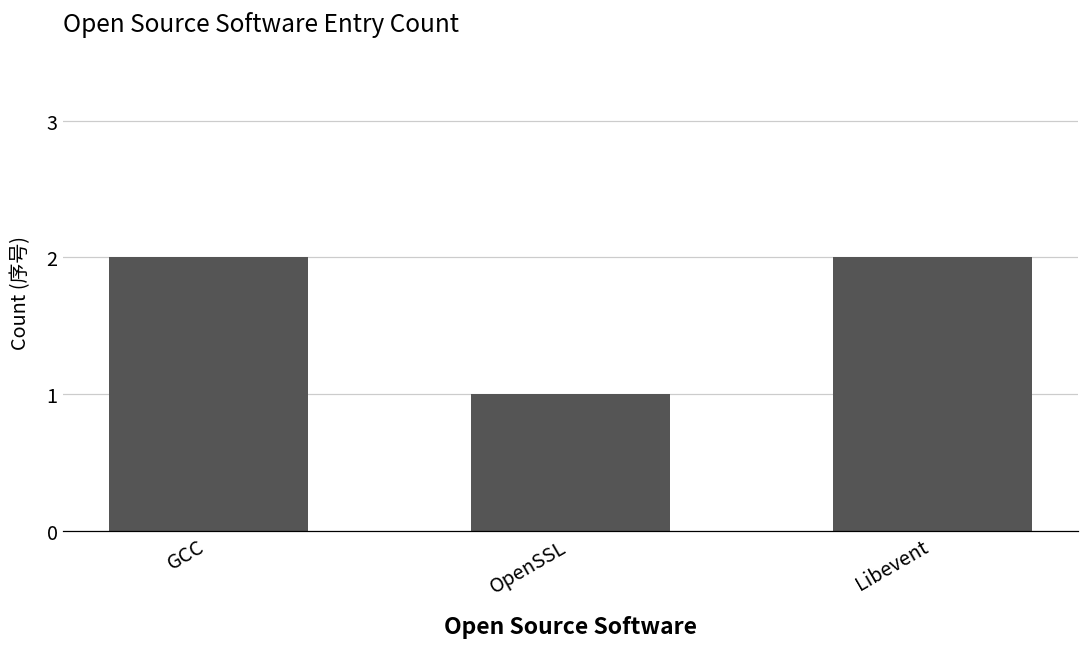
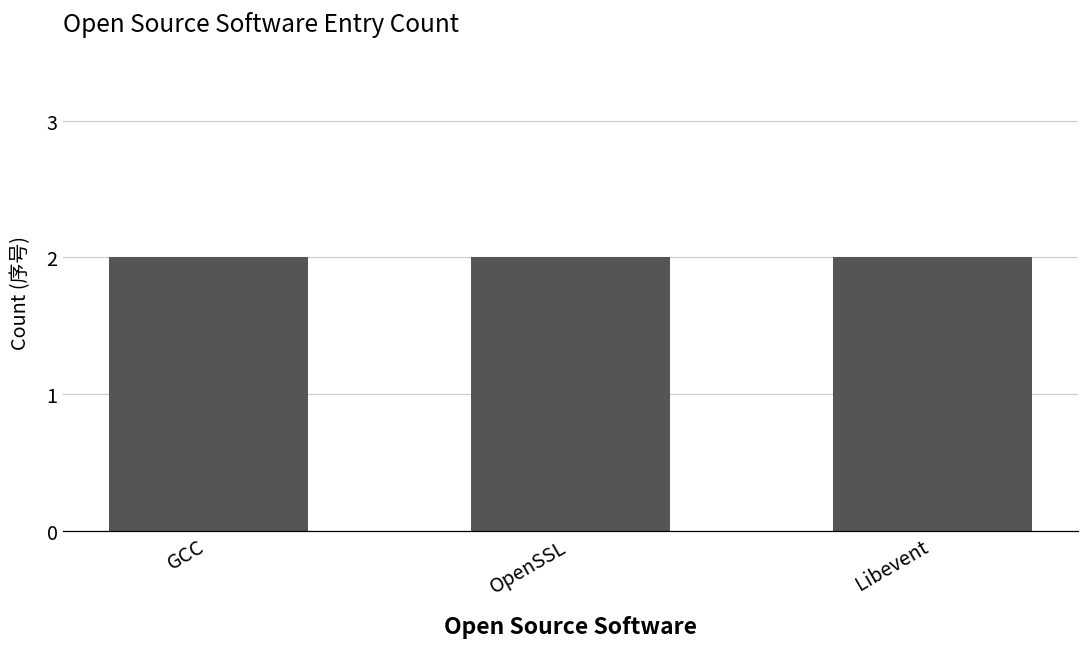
  {
    "GCC": 2,
-   "OpenSSL": 1,
+   "OpenSSL": 2,
    "Libevent": 2
  }
